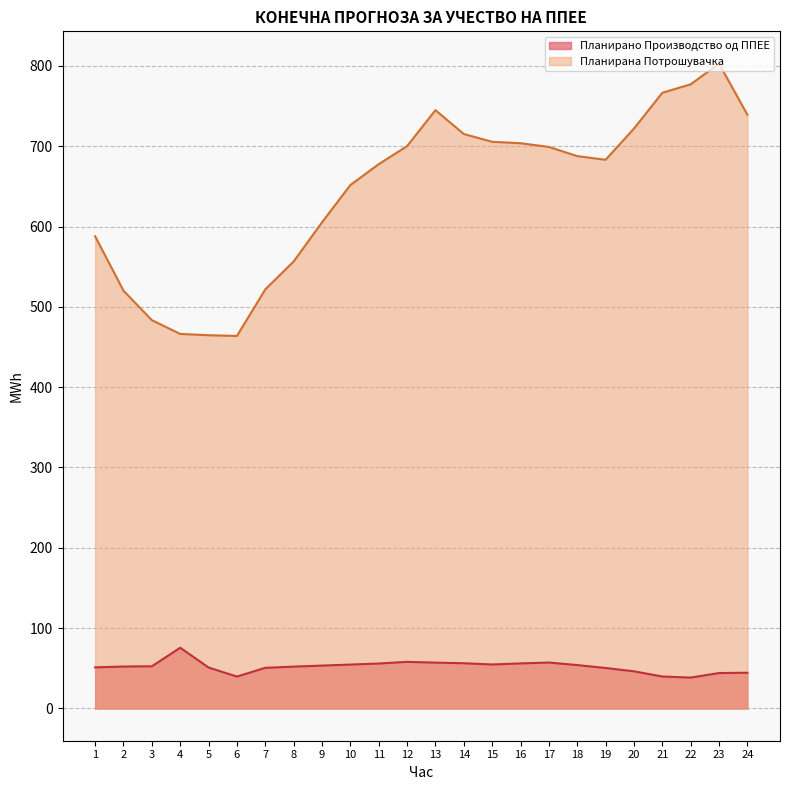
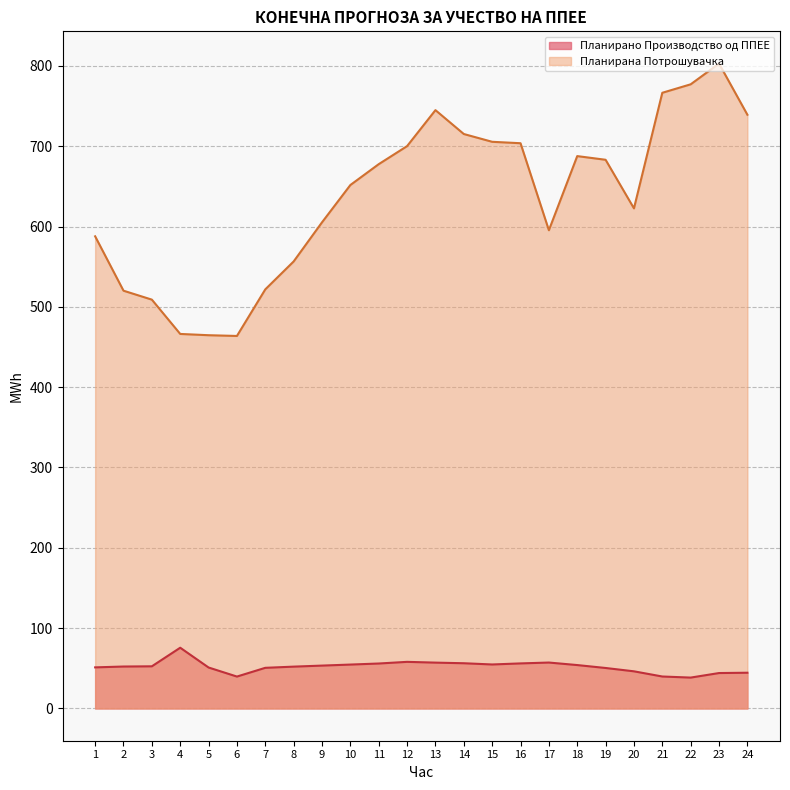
  {
    "Планирано Производство од ППЕЕ": {
      "1": 50,
      "2": 50,
      "3": 50,
      "4": 80,
      "5": 50,
      "6": 40,
      "7": 50,
      "8": 50,
      "9": 50,
      "10": 50,
      "11": 60,
      "12": 60,
      "13": 60,
      "14": 60,
      "15": 50,
      "16": 60,
      "17": 60,
      "18": 50,
      "19": 50,
      "20": 50,
      "21": 40,
      "22": 40,
      "23": 40,
      "24": 40
    },
    "Планирана Потрошувачка": {
      "1": 590,
      "2": 520,
-     "3": 480,
+     "3": 510,
      "4": 470,
      "5": 460,
      "6": 460,
      "7": 520,
      "8": 560,
      "9": 610,
      "10": 650,
      "11": 680,
      "12": 700,
      "13": 740,
      "14": 720,
      "15": 710,
      "16": 700,
-     "17": 700,
+     "17": 600,
      "18": 690,
      "19": 680,
-     "20": 720,
+     "20": 620,
      "21": 770,
      "22": 780,
      "24": 740
    }
  }
